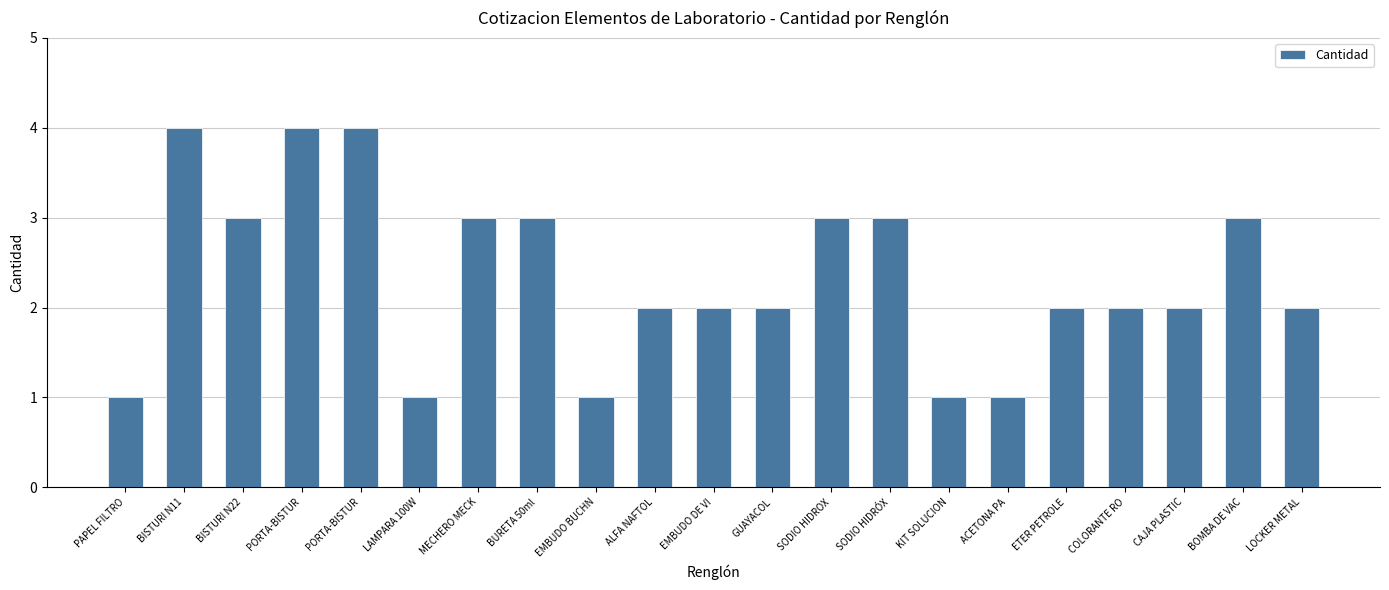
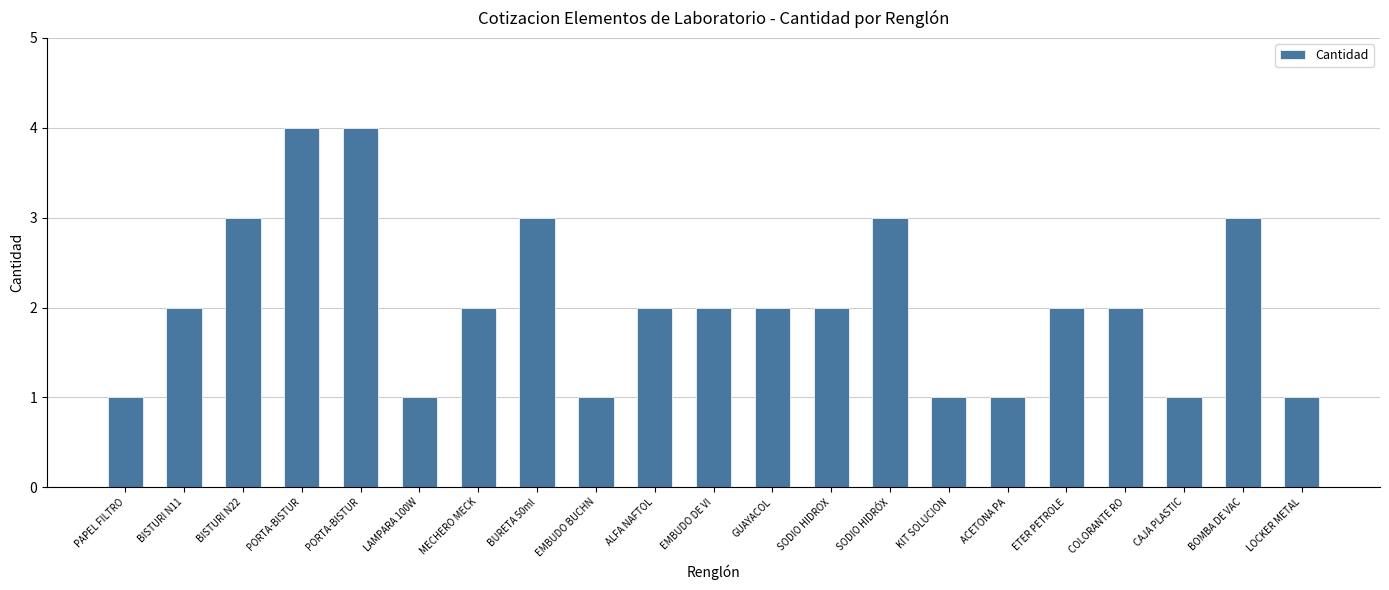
  {
    "PAPEL FILTRO": 1,
-   "BISTURI N11": 4,
+   "BISTURI N11": 2,
    "BISTURI N22": 3,
    "LAMPARA 100W": 1,
-   "MECHERO MECK": 3,
+   "MECHERO MECK": 2,
    "BURETA 50ml": 3,
    "EMBUDO BUCHN": 1,
    "ALFA NAFTOL": 2,
    "EMBUDO DE VI": 2,
    "GUAYACOL": 2,
-   "SODIO HIDROX": 3,
+   "SODIO HIDROX": 2,
    "SODIO HIDRÓX": 3,
    "KIT SOLUCION": 1,
    "ACETONA PA": 1,
    "ETER PETROLE": 2,
    "COLORANTE RO": 2,
-   "CAJA PLASTIC": 2,
+   "CAJA PLASTIC": 1,
    "BOMBA DE VAC": 3,
-   "LOCKER METAL": 2
+   "LOCKER METAL": 1
  }
